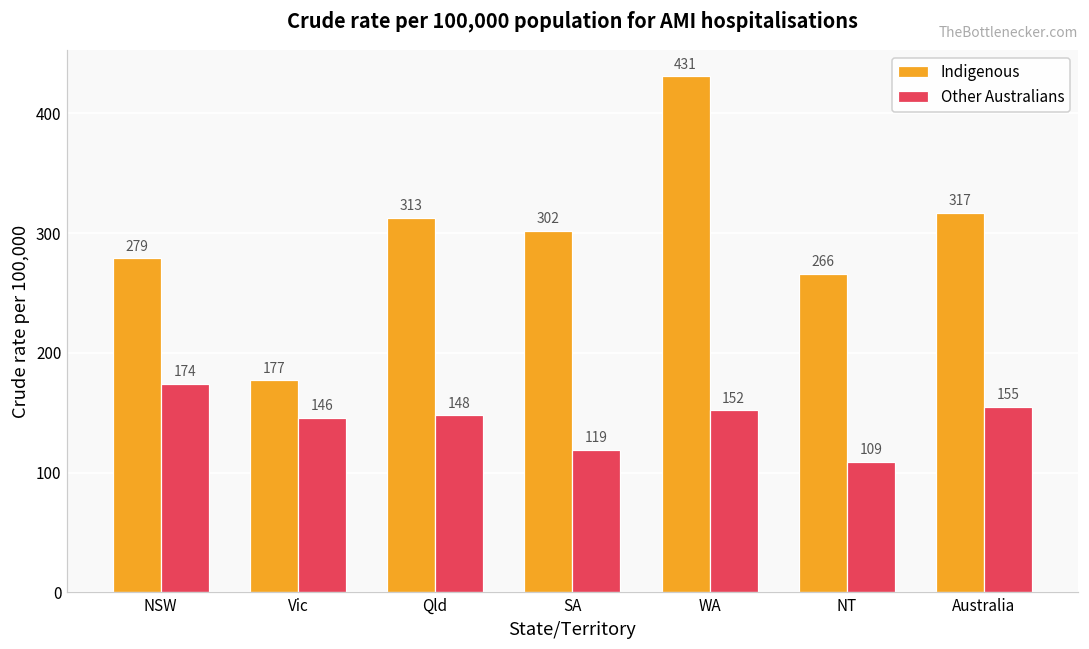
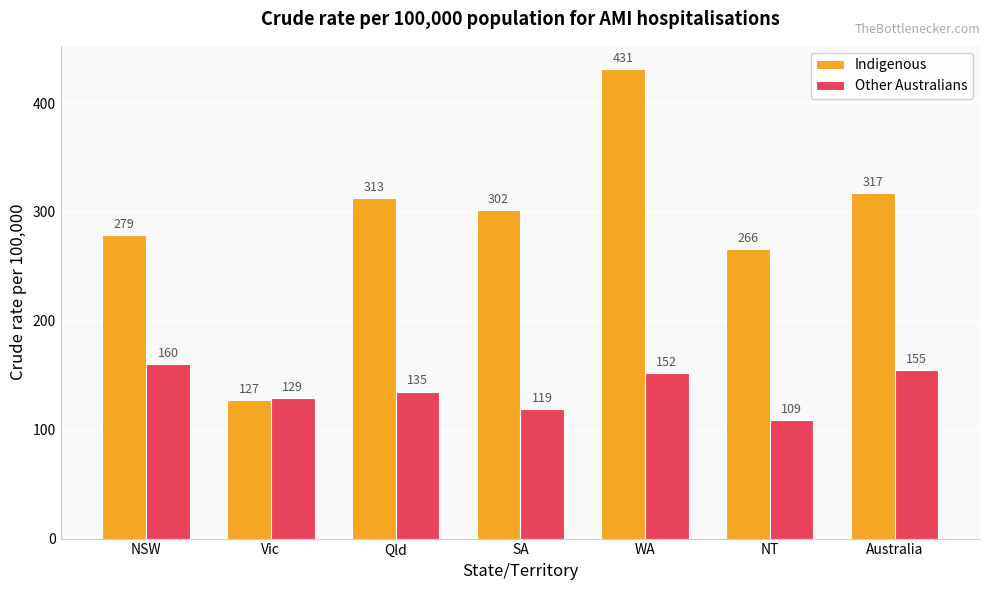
  {
    "Indigenous": {
      "NSW": 279,
-     "Vic": 177,
+     "Vic": 127,
      "Qld": 313,
      "SA": 302,
      "WA": 431,
      "NT": 266,
      "Australia": 317
    },
    "Other Australians": {
-     "NSW": 174,
-     "Vic": 146,
-     "Qld": 148,
+     "NSW": 160,
+     "Vic": 129,
+     "Qld": 135,
      "SA": 119,
      "WA": 152,
      "NT": 109,
      "Australia": 155
    }
  }
